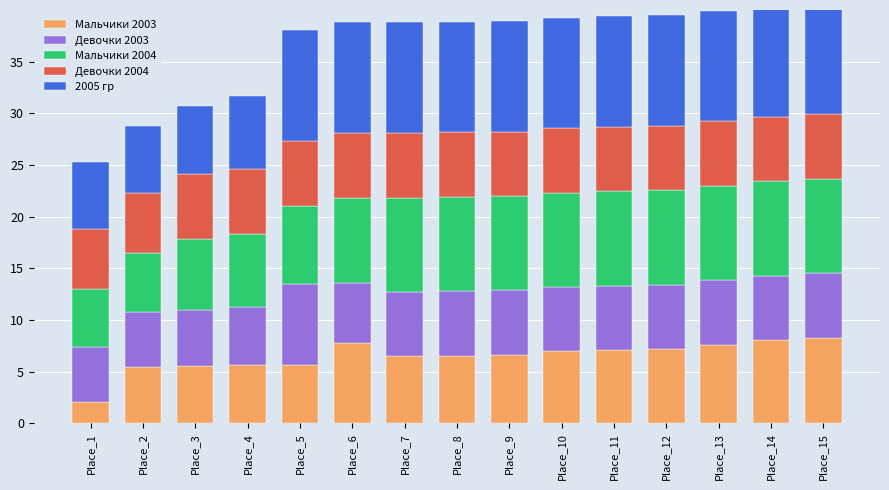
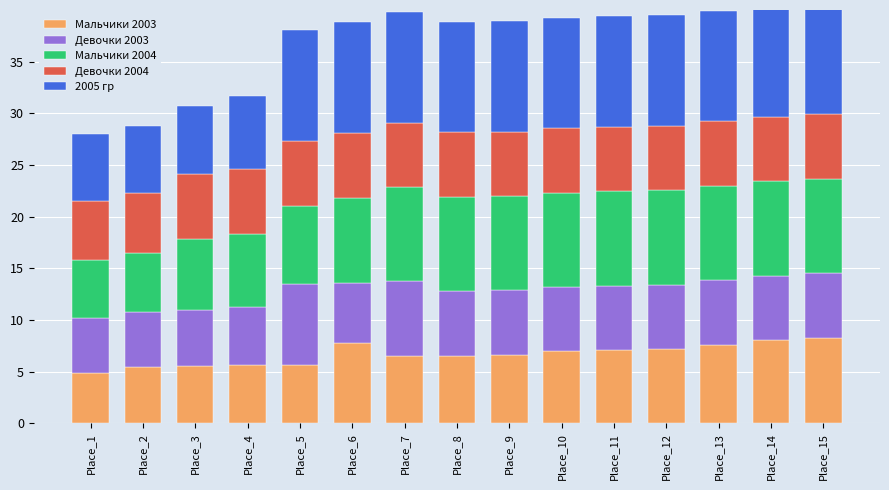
  {
    "Мальчики 2003": {
-     "Place_1": 2.1,
+     "Place_1": 4.8,
      "Place_2": 5.4,
      "Place_3": 5.5,
      "Place_4": 5.6,
      "Place_5": 5.7,
      "Place_6": 7.7,
      "Place_7": 6.5,
      "Place_8": 6.5,
      "Place_9": 6.6,
      "Place_10": 7.0,
      "Place_11": 7.1,
      "Place_12": 7.2,
      "Place_13": 7.6,
      "Place_14": 8.1,
      "Place_15": 8.3
    },
    "Девочки 2003": {
      "Place_1": 5.3,
      "Place_2": 5.4,
      "Place_3": 5.4,
      "Place_4": 5.6,
      "Place_5": 7.8,
      "Place_6": 5.8,
-     "Place_7": 6.2,
+     "Place_7": 7.3,
      "Place_8": 6.2,
      "Place_9": 6.2,
      "Place_10": 6.2,
      "Place_11": 6.2,
      "Place_12": 6.2,
      "Place_13": 6.2,
      "Place_14": 6.2,
      "Place_15": 6.2
    },
    "Мальчики 2004": {
      "Place_1": 5.6,
      "Place_2": 5.7,
      "Place_3": 6.9,
      "Place_4": 7.1,
      "Place_5": 7.6,
      "Place_6": 8.3,
      "Place_7": 9.1,
      "Place_8": 9.1,
      "Place_9": 9.1,
      "Place_10": 9.1,
      "Place_11": 9.1,
      "Place_12": 9.1,
      "Place_13": 9.1,
      "Place_14": 9.1,
      "Place_15": 9.1
    },
    "Девочки 2004": {
      "Place_1": 5.7,
      "Place_2": 5.8,
      "Place_3": 6.2,
      "Place_4": 6.2,
      "Place_5": 6.2,
      "Place_6": 6.2,
      "Place_7": 6.2,
      "Place_8": 6.2,
      "Place_9": 6.2,
      "Place_10": 6.2,
      "Place_11": 6.2,
      "Place_12": 6.2,
      "Place_13": 6.2,
      "Place_14": 6.2,
      "Place_15": 6.2
    },
    "2005 гр": {
      "Place_1": 6.5,
      "Place_2": 6.5,
      "Place_3": 6.6,
      "Place_4": 7.1,
      "Place_5": 10.7,
      "Place_6": 10.7,
      "Place_7": 10.7,
      "Place_8": 10.7,
      "Place_9": 10.7,
      "Place_10": 10.7,
      "Place_11": 10.7,
      "Place_12": 10.7,
      "Place_13": 10.7
    }
  }
